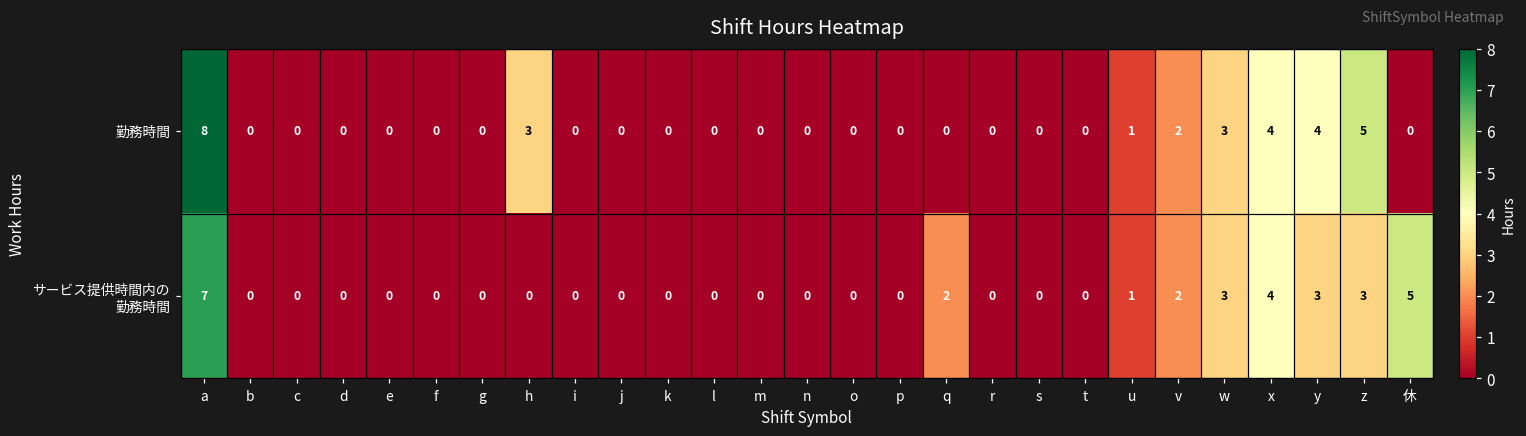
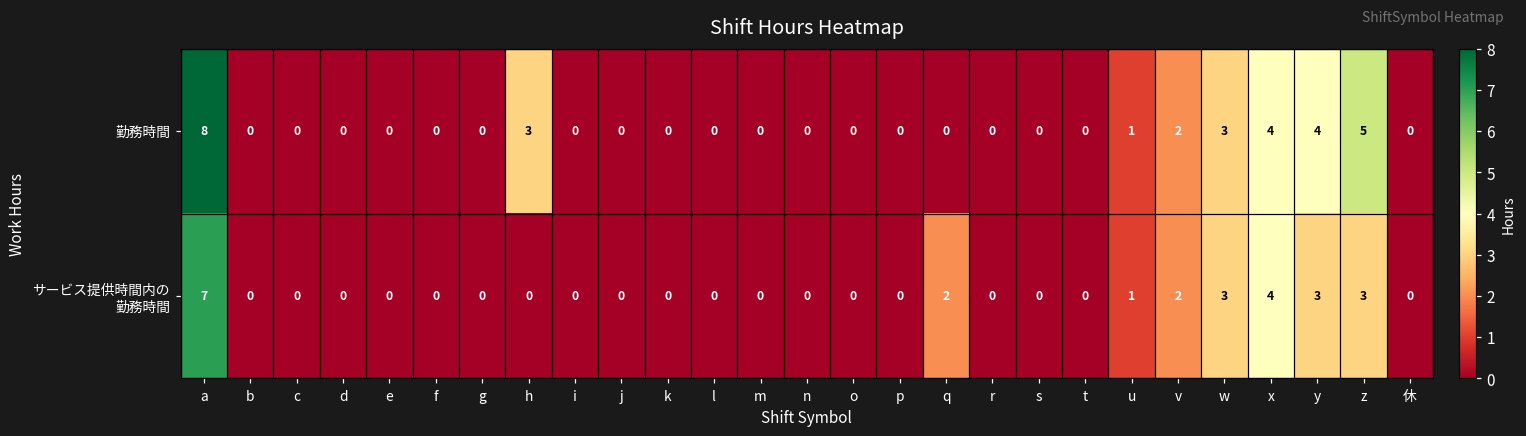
  {
    "勤務時間": {
      "a": 8,
      "b": 0,
      "c": 0,
      "d": 0,
      "e": 0,
      "f": 0,
      "g": 0,
      "h": 3,
      "i": 0,
      "j": 0,
      "k": 0,
      "l": 0,
      "m": 0,
      "n": 0,
      "o": 0,
      "p": 0,
      "q": 0,
      "r": 0,
      "s": 0,
      "t": 0,
      "u": 1,
      "v": 2,
      "w": 3,
      "x": 4,
      "y": 4,
      "z": 5,
      "休": 0
    },
    "サービス提供時間内の 勤務時間": {
      "a": 7,
      "b": 0,
      "c": 0,
      "d": 0,
      "e": 0,
      "f": 0,
      "g": 0,
      "h": 0,
      "i": 0,
      "j": 0,
      "k": 0,
      "l": 0,
      "m": 0,
      "n": 0,
      "o": 0,
      "p": 0,
      "q": 2,
      "r": 0,
      "s": 0,
      "t": 0,
      "u": 1,
      "v": 2,
      "w": 3,
      "x": 4,
      "y": 3,
      "z": 3,
-     "休": 5
+     "休": 0
    }
  }
